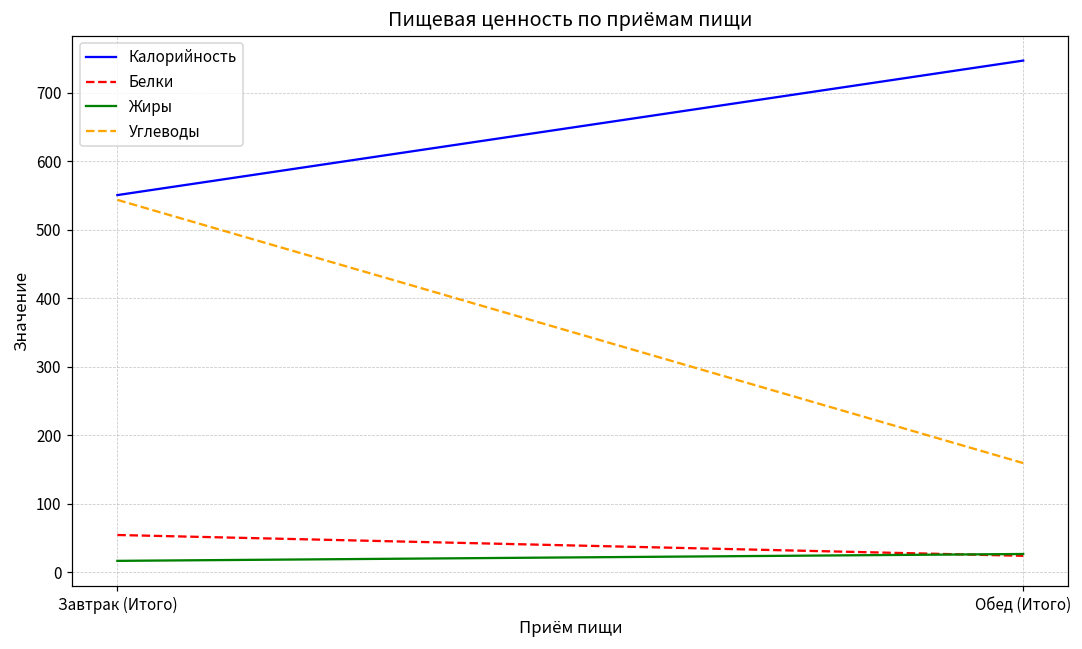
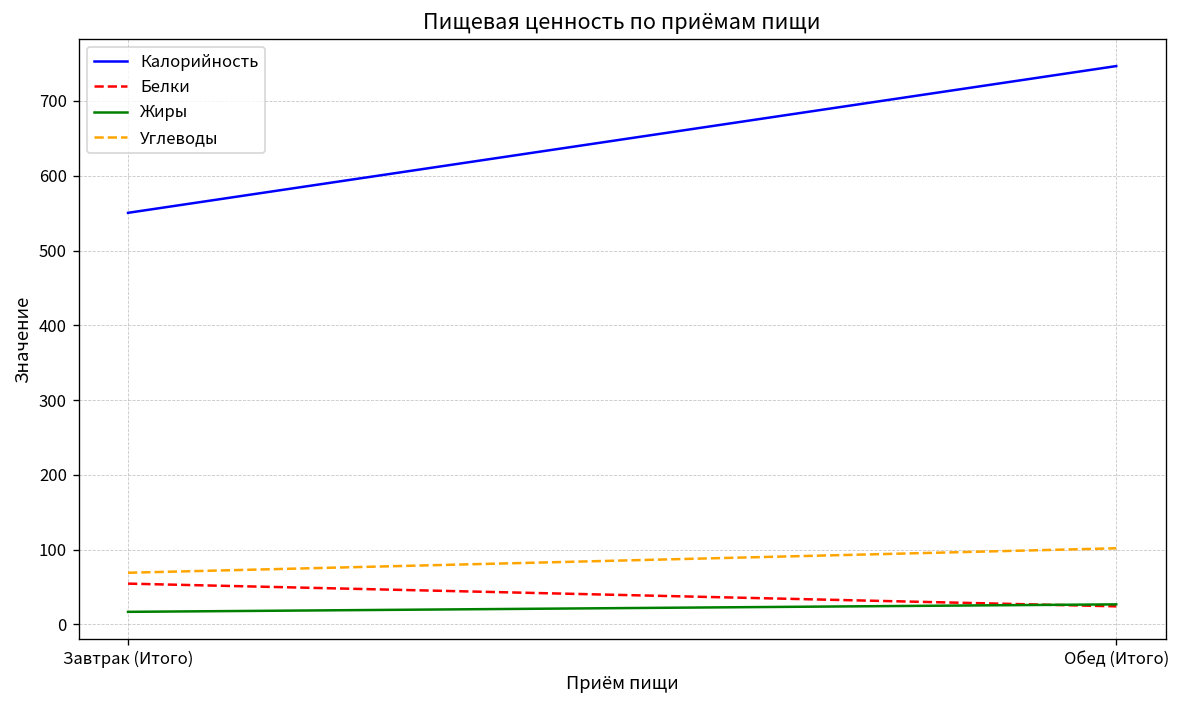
  {
    "Калорийность": {
      "Завтрак (Итого)": 550,
      "Обед (Итого)": 750
    },
    "Белки": {
      "Завтрак (Итого)": 50
    },
    "Жиры": {
      "Завтрак (Итого)": 20
    },
    "Углеводы": {
-     "Завтрак (Итого)": 540,
-     "Обед (Итого)": 160
+     "Завтрак (Итого)": 70,
+     "Обед (Итого)": 100
    }
  }
